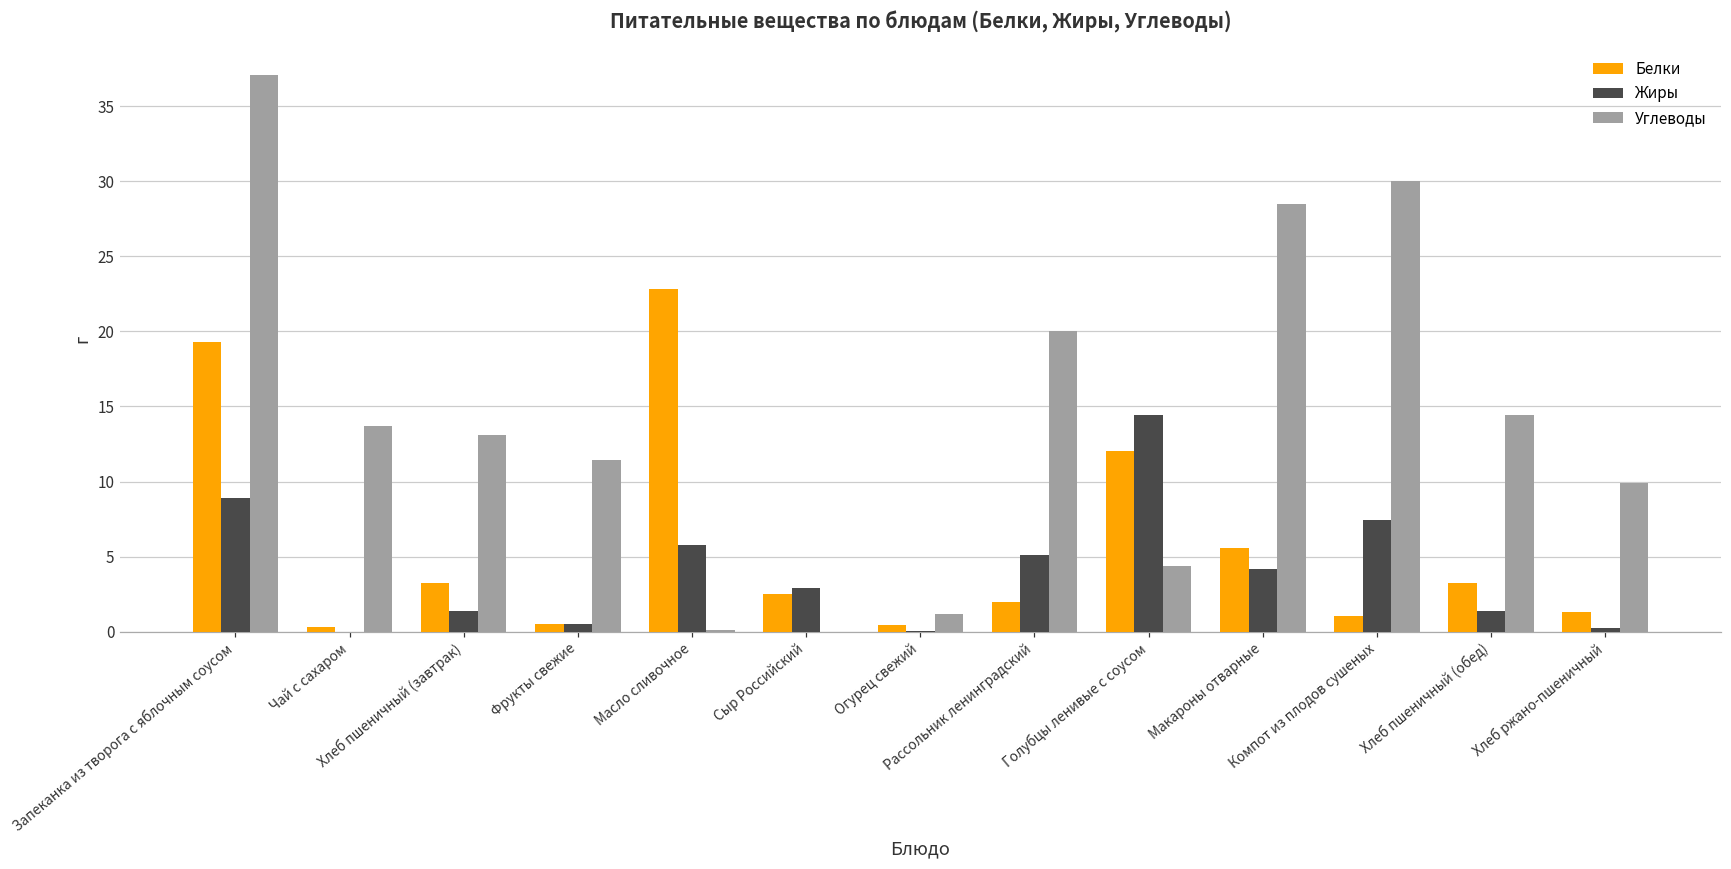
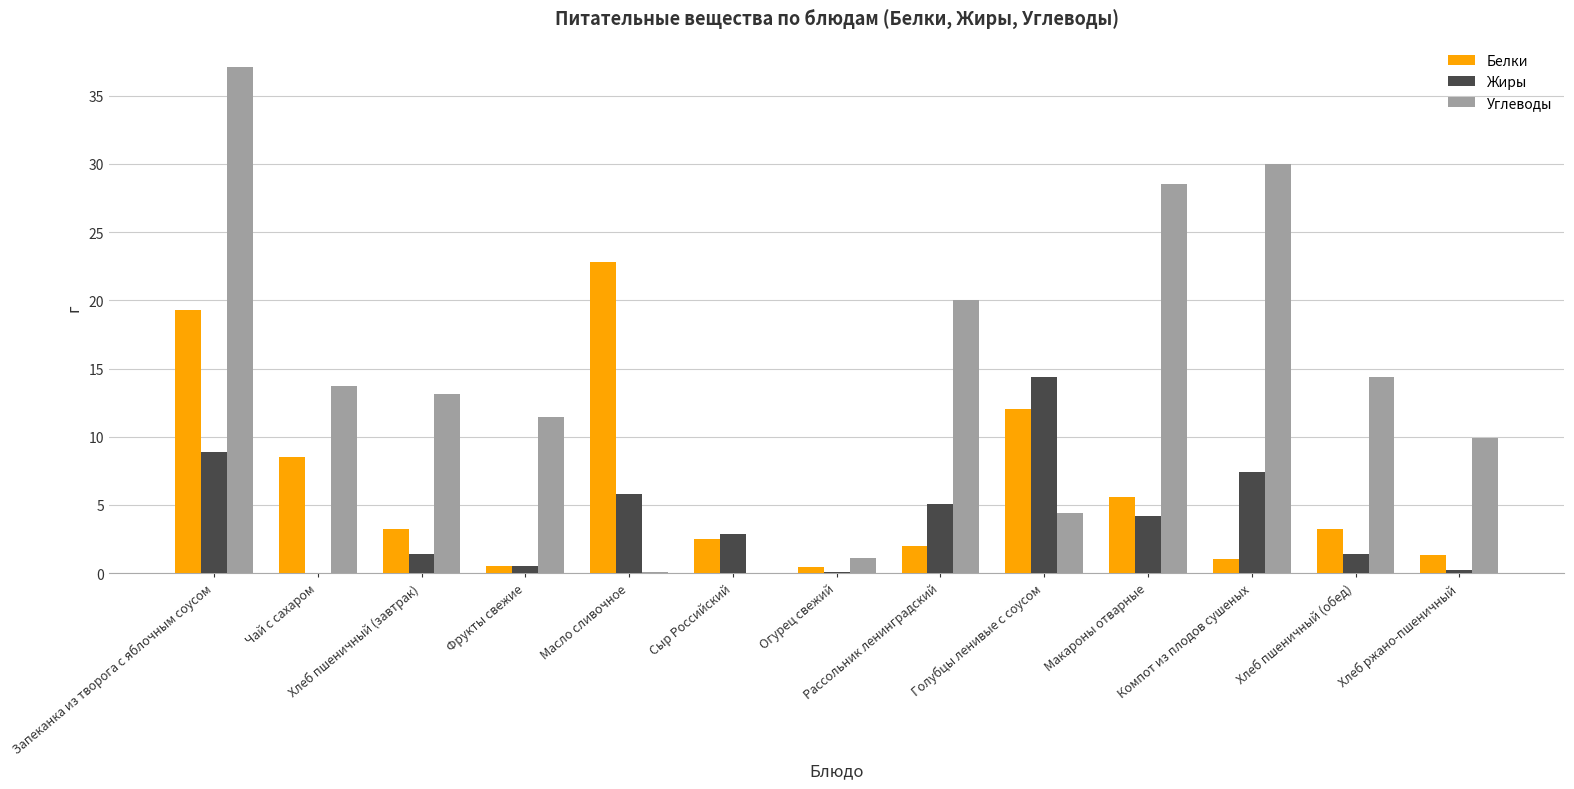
  {
    "Белки": {
      "Запеканка из творога с яблочным соусом": 19.3,
-     "Чай с сахаром": 0.3,
+     "Чай с сахаром": 8.6,
      "Хлеб пшеничный (завтрак)": 3.2,
      "Фрукты свежие": 0.5,
      "Масло сливочное": 22.8,
      "Сыр Российский": 2.5,
      "Огурец свежий": 0.4,
      "Рассольник ленинградский": 2.0,
      "Голубцы ленивые с соусом": 12.0,
      "Макароны отварные": 5.6,
      "Компот из плодов сушеных": 1.0,
      "Хлеб пшеничный (обед)": 3.2,
      "Хлеб ржано-пшеничный": 1.3
    },
    "Жиры": {
      "Запеканка из творога с яблочным соусом": 8.9,
      "Чай с сахаром": 0.0,
      "Хлеб пшеничный (завтрак)": 1.4,
      "Фрукты свежие": 0.5,
      "Масло сливочное": 5.8,
      "Сыр Российский": 2.9,
      "Рассольник ленинградский": 5.1,
      "Голубцы ленивые с соусом": 14.4,
      "Макароны отварные": 4.2,
      "Компот из плодов сушеных": 7.5,
      "Хлеб пшеничный (обед)": 1.4,
      "Хлеб ржано-пшеничный": 0.2
    },
    "Углеводы": {
      "Запеканка из творога с яблочным соусом": 37.1,
      "Чай с сахаром": 13.7,
      "Хлеб пшеничный (завтрак)": 13.1,
      "Фрукты свежие": 11.4,
      "Сыр Российский": 0.0,
      "Огурец свежий": 1.1,
      "Рассольник ленинградский": 20.0,
      "Голубцы ленивые с соусом": 4.4,
      "Макароны отварные": 28.5,
      "Компот из плодов сушеных": 30.0,
      "Хлеб пшеничный (обед)": 14.4,
      "Хлеб ржано-пшеничный": 9.9
    }
  }
